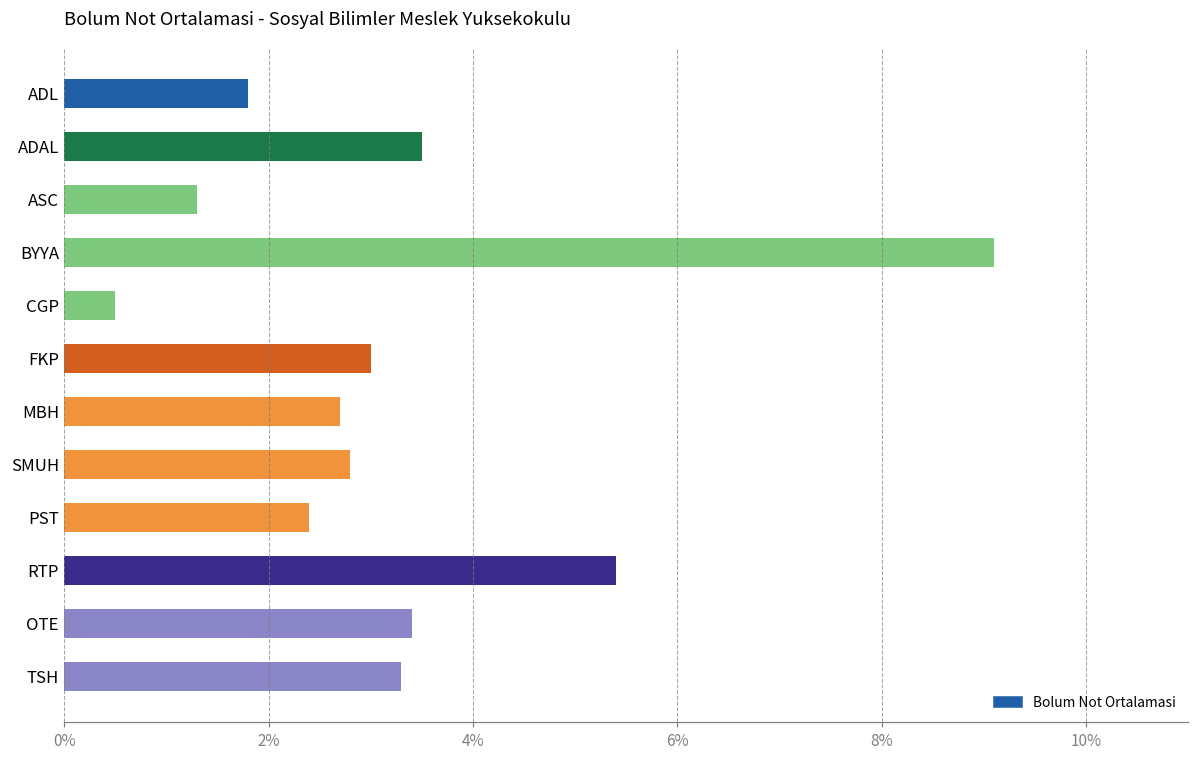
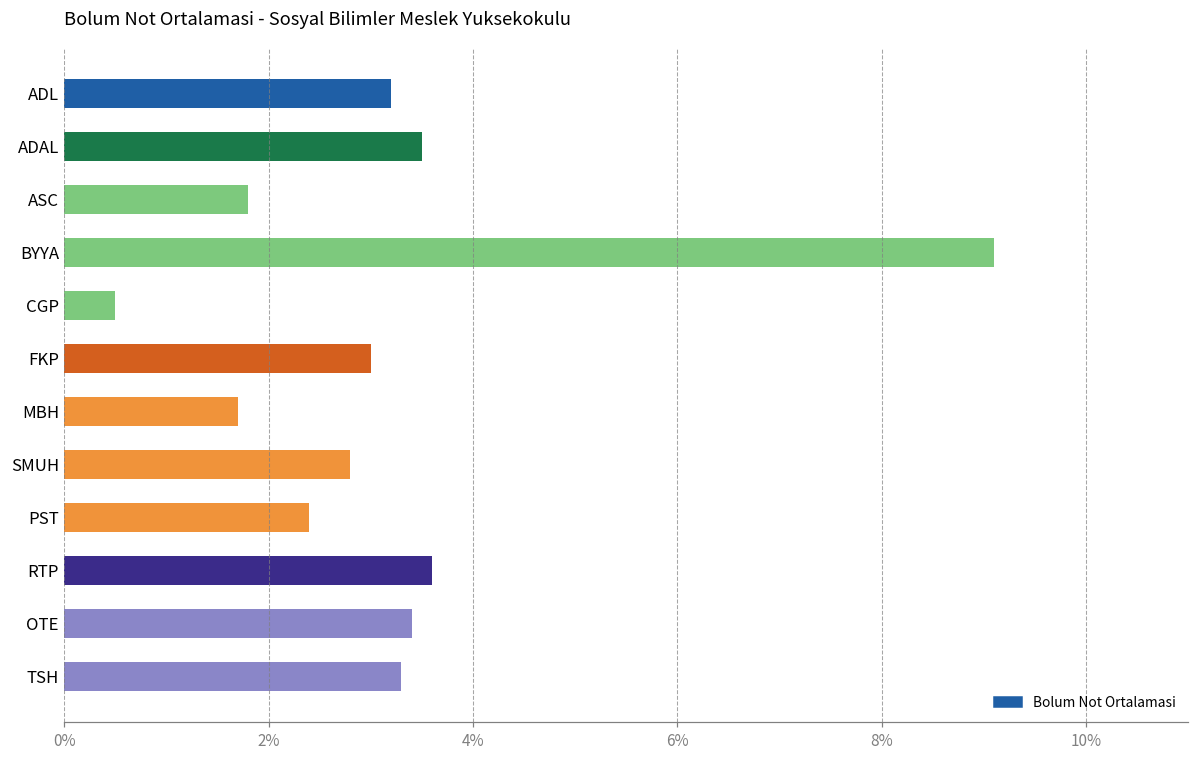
  {
-   "ADL": "1.8%",
+   "ADL": "3.2%",
    "ADAL": "3.5%",
-   "ASC": "1.3%",
+   "ASC": "1.8%",
    "BYYA": "9.1%",
    "CGP": "0.5%",
    "FKP": "3.0%",
-   "MBH": "2.7%",
+   "MBH": "1.7%",
    "SMUH": "2.8%",
    "PST": "2.4%",
-   "RTP": "5.4%",
+   "RTP": "3.6%",
    "OTE": "3.4%",
    "TSH": "3.3%"
  }
